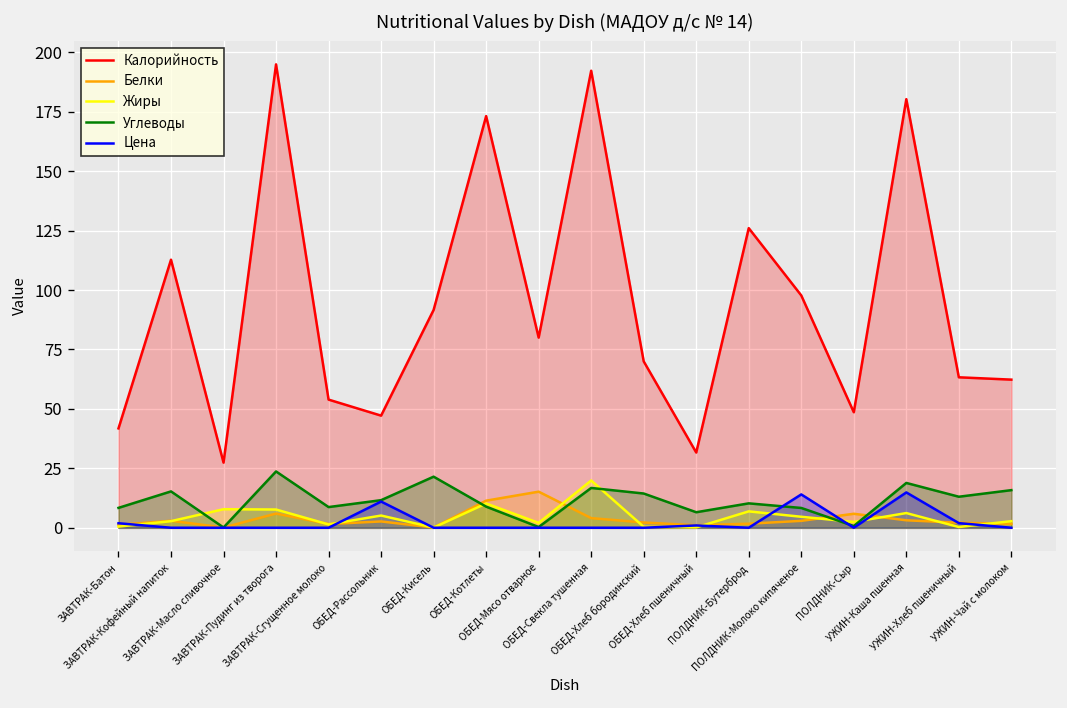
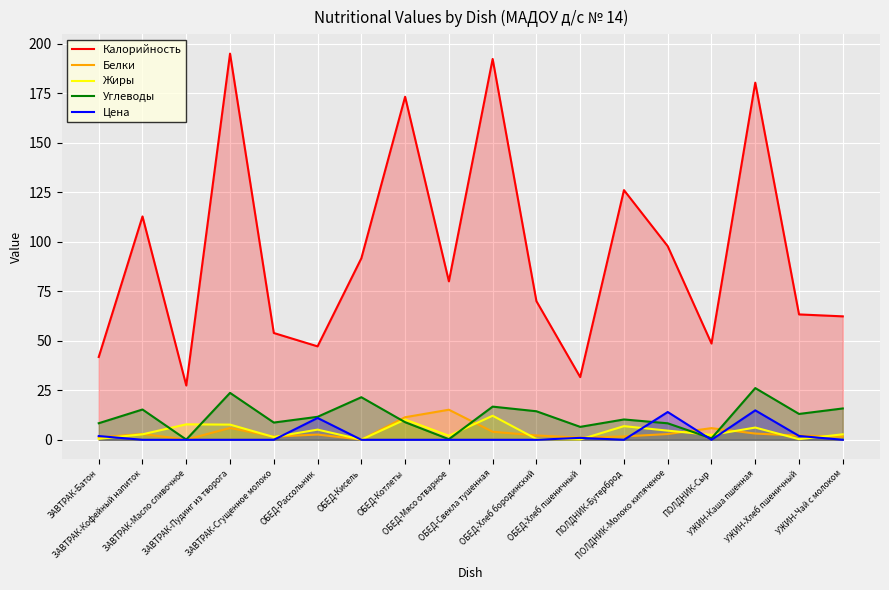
  {
    "Калорийность": {
      "ЗАВТРАК-Батон": 42,
      "ЗАВТРАК-Кофейный напиток": 113,
      "ЗАВТРАК-Масло сливочное": 27,
      "ЗАВТРАК-Пудинг из творога": 195,
      "ЗАВТРАК-Сгущенное молоко": 54,
      "ОБЕД-Рассольник": 47,
      "ОБЕД-Кисель": 92,
      "ОБЕД-Котлеты": 173,
      "ОБЕД-Мясо отварное": 80,
      "ОБЕД-Свекла тушенная": 192,
      "ОБЕД-Хлеб бородинский": 70,
      "ОБЕД-Хлеб пшеничный": 32,
      "ПОЛДНИК-Бутерброд": 126,
      "ПОЛДНИК-Молоко кипяченое": 98,
      "ПОЛДНИК-Сыр": 49,
      "УЖИН-Каша пшенная": 180,
      "УЖИН-Хлеб пшеничный": 63,
      "УЖИН-Чай с молоком": 62
    },
    "Белки": {
      "ЗАВТРАК-Пудинг из творога": 6,
      "ОБЕД-Рассольник": 3,
      "ОБЕД-Мясо отварное": 15,
      "ОБЕД-Свекла тушенная": 4,
      "ОБЕД-Хлеб бородинский": 2,
      "ПОЛДНИК-Бутерброд": 2,
      "ПОЛДНИК-Молоко кипяченое": 3,
      "ПОЛДНИК-Сыр": 6,
      "УЖИН-Каша пшенная": 3
    },
    "Жиры": {
      "ЗАВТРАК-Масло сливочное": 8,
      "ЗАВТРАК-Пудинг из творога": 8,
      "ОБЕД-Рассольник": 5,
      "ОБЕД-Мясо отварное": 2,
-     "ОБЕД-Свекла тушенная": 20,
+     "ОБЕД-Свекла тушенная": 12,
      "ПОЛДНИК-Бутерброд": 7,
      "ПОЛДНИК-Молоко кипяченое": 5,
      "ПОЛДНИК-Сыр": 2,
      "УЖИН-Каша пшенная": 6,
      "УЖИН-Хлеб пшеничный": 0
    },
    "Углеводы": {
      "ЗАВТРАК-Батон": 8,
      "ЗАВТРАК-Кофейный напиток": 15,
      "ЗАВТРАК-Пудинг из творога": 24,
      "ЗАВТРАК-Сгущенное молоко": 9,
      "ОБЕД-Кисель": 21,
      "ОБЕД-Котлеты": 9,
      "ОБЕД-Свекла тушенная": 17,
      "ОБЕД-Хлеб бородинский": 14,
      "ОБЕД-Хлеб пшеничный": 7,
      "ПОЛДНИК-Бутерброд": 10,
      "ПОЛДНИК-Молоко кипяченое": 8,
-     "УЖИН-Каша пшенная": 19,
+     "УЖИН-Каша пшенная": 26,
      "УЖИН-Хлеб пшеничный": 13,
      "УЖИН-Чай с молоком": 16
    },
    "Цена": {
      "ЗАВТРАК-Кофейный напиток": 0,
      "ЗАВТРАК-Пудинг из творога": 0,
      "ЗАВТРАК-Сгущенное молоко": 0,
      "ОБЕД-Котлеты": 0,
      "ОБЕД-Свекла тушенная": 0,
      "ПОЛДНИК-Бутерброд": 0,
      "ПОЛДНИК-Молоко кипяченое": 14,
      "УЖИН-Каша пшенная": 15,
      "УЖИН-Чай с молоком": 0
    }
  }
